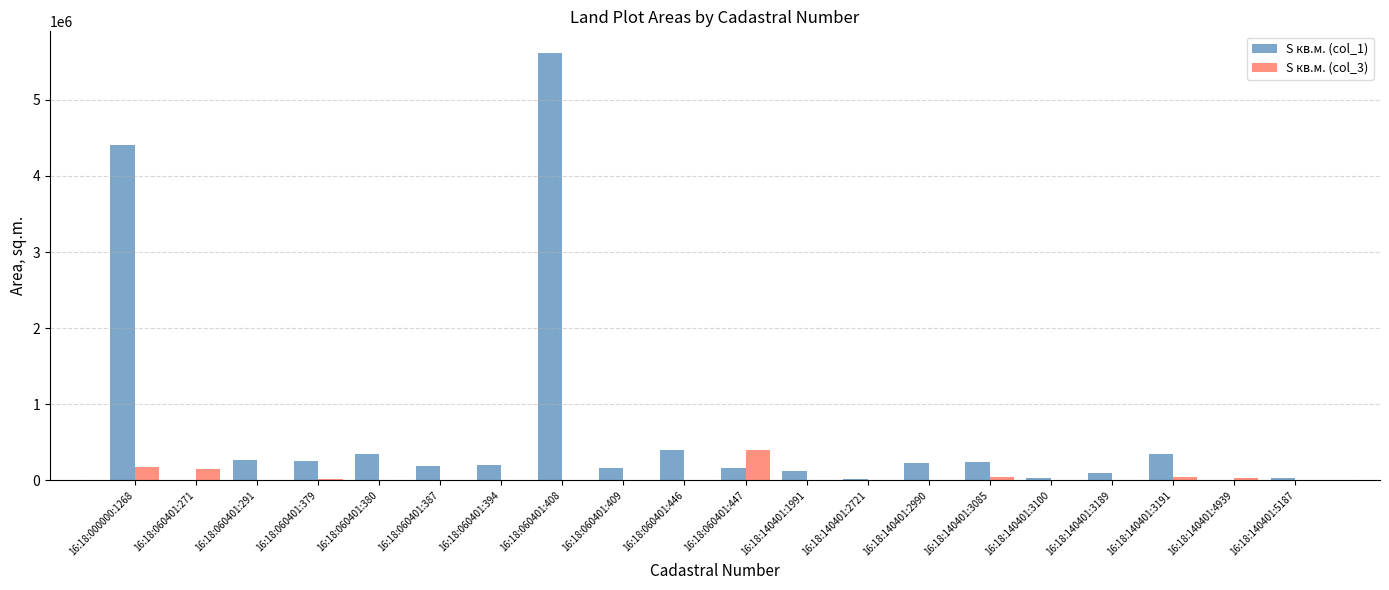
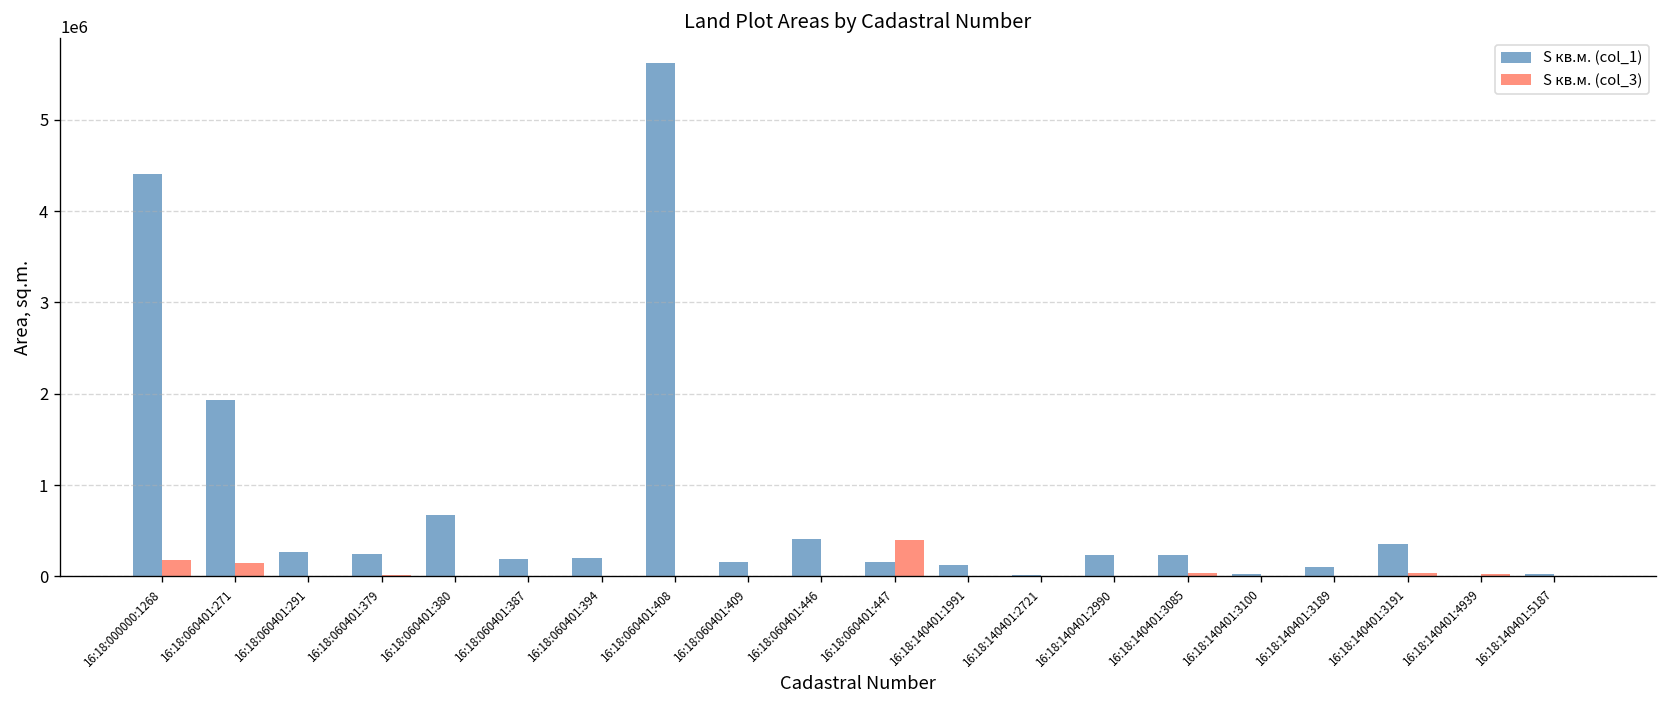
  {
    "S кв.м. (col_1)": {
      "16:18:000000:1268": 4400000,
-     "16:18:060401:271": 0,
+     "16:18:060401:271": 1900000,
      "16:18:060401:291": 300000,
      "16:18:060401:379": 300000,
-     "16:18:060401:380": 300000,
+     "16:18:060401:380": 700000,
      "16:18:060401:387": 200000,
      "16:18:060401:394": 200000,
      "16:18:060401:408": 5600000,
      "16:18:060401:409": 200000,
      "16:18:060401:446": 400000,
      "16:18:060401:447": 200000,
      "16:18:140401:1991": 100000,
      "16:18:140401:2990": 200000,
      "16:18:140401:3085": 200000,
      "16:18:140401:3189": 100000,
      "16:18:140401:3191": 400000
    },
    "S кв.м. (col_3)": {
      "16:18:000000:1268": 200000,
      "16:18:060401:271": 100000,
      "16:18:060401:447": 400000,
      "16:18:140401:3085": 0,
      "16:18:140401:3191": 0,
      "16:18:140401:5187": 0
    }
  }
